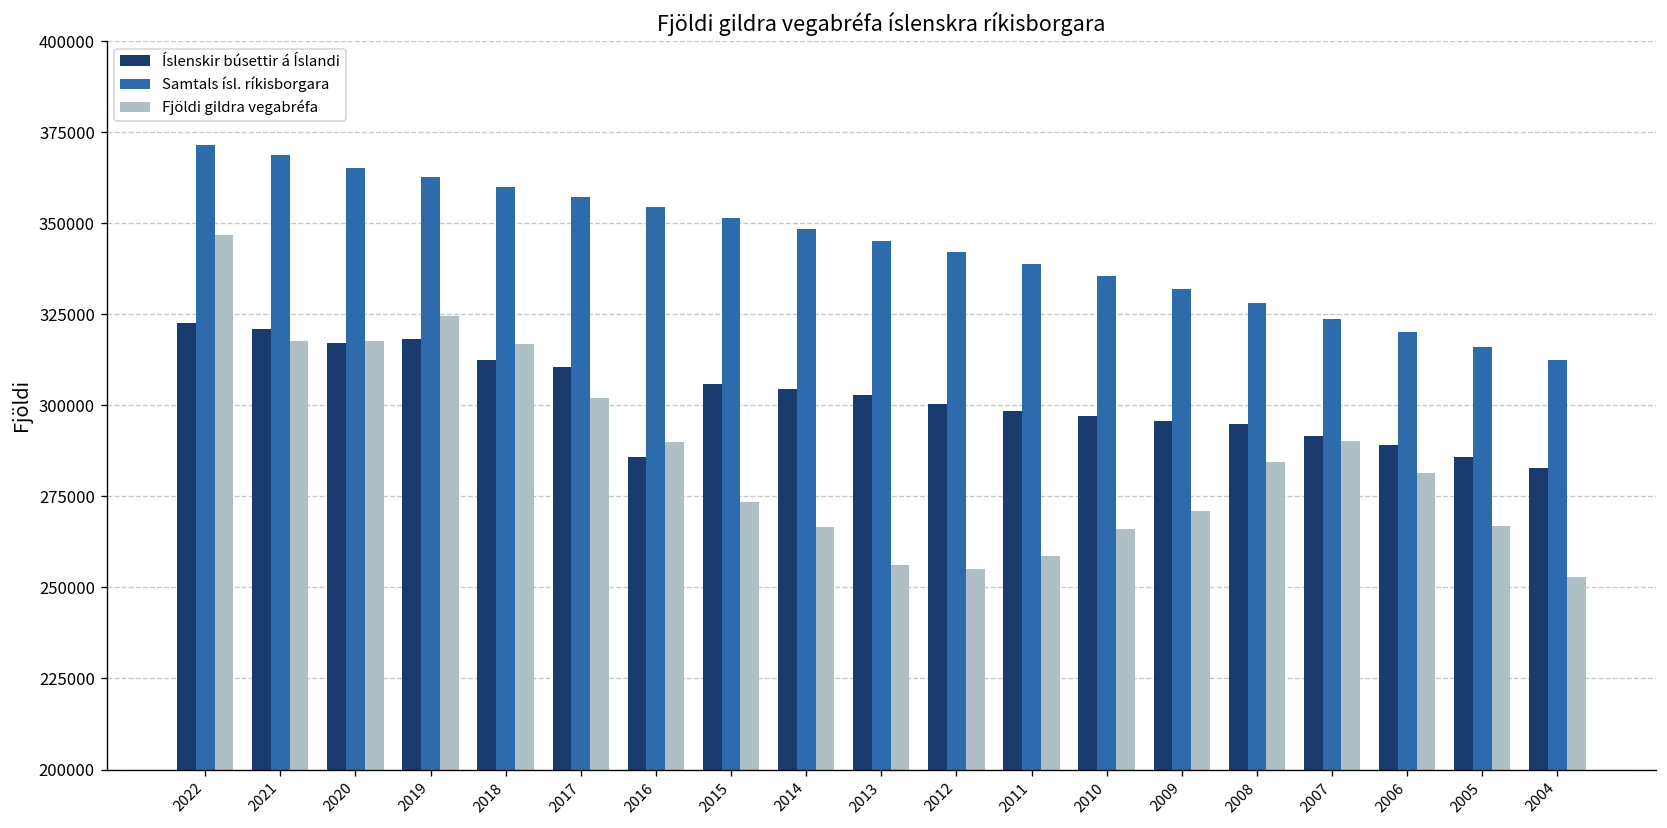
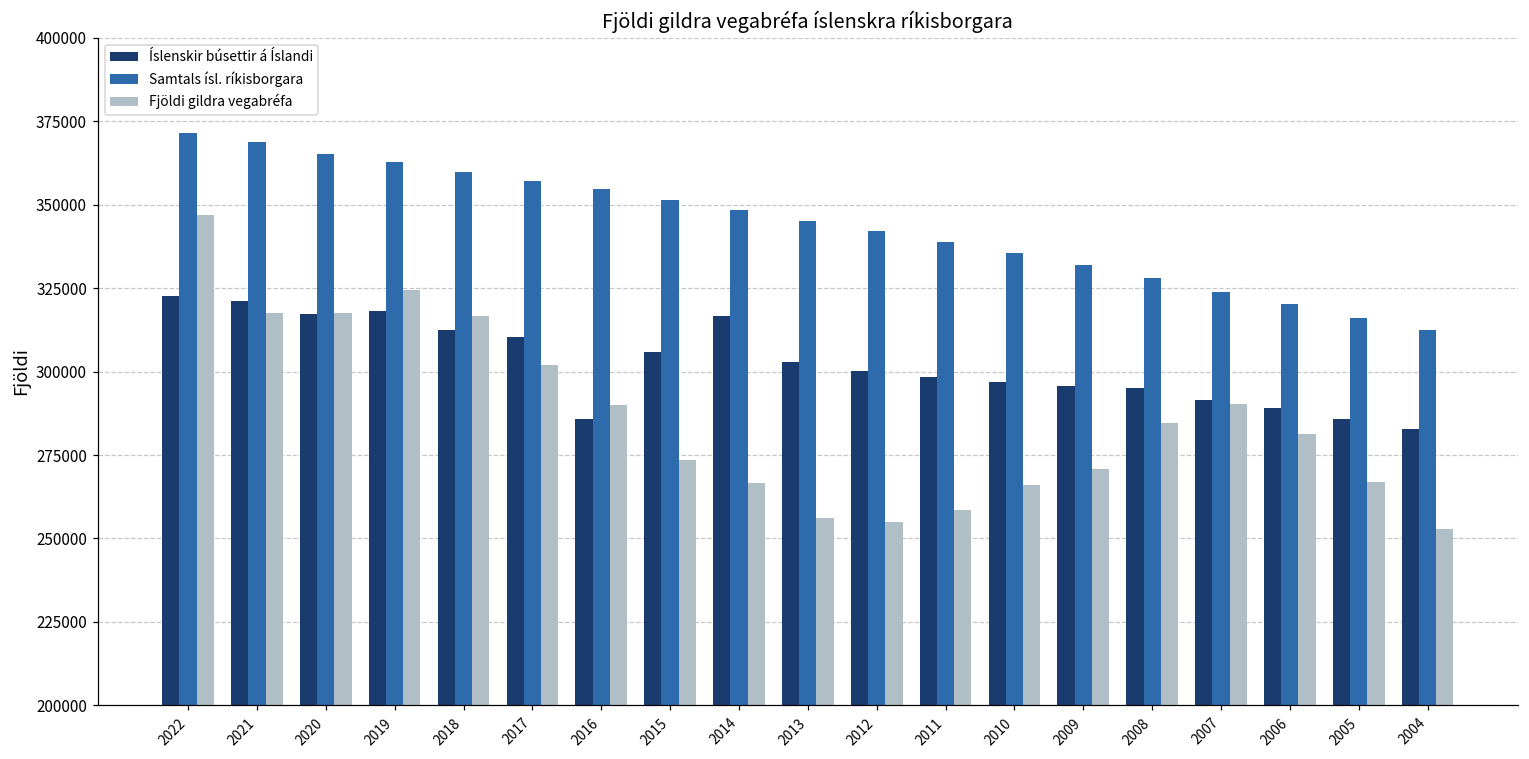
  {
    "Íslenskir búsettir á Íslandi": {
      "2022": 323000,
      "2021": 321000,
      "2020": 317000,
      "2019": 318000,
      "2018": 313000,
      "2017": 310000,
      "2016": 286000,
      "2015": 306000,
-     "2014": 305000,
+     "2014": 317000,
      "2013": 303000,
      "2012": 300000,
      "2011": 298000,
      "2010": 297000,
      "2009": 296000,
      "2008": 295000,
      "2007": 292000,
      "2006": 289000,
      "2005": 286000,
      "2004": 283000
    },
    "Samtals ísl. ríkisborgara": {
      "2022": 372000,
      "2021": 369000,
      "2020": 365000,
      "2019": 363000,
      "2018": 360000,
      "2017": 357000,
      "2016": 355000,
      "2015": 352000,
      "2014": 348000,
      "2013": 345000,
      "2012": 342000,
      "2011": 339000,
      "2010": 335000,
      "2009": 332000,
      "2008": 328000,
      "2007": 324000,
      "2006": 320000,
      "2005": 316000,
      "2004": 312000
    },
    "Fjöldi gildra vegabréfa": {
      "2022": 347000,
      "2021": 318000,
      "2020": 318000,
      "2019": 325000,
      "2018": 317000,
      "2017": 302000,
      "2016": 290000,
      "2015": 274000,
      "2014": 267000,
      "2013": 256000,
      "2012": 255000,
      "2011": 259000,
      "2010": 266000,
      "2009": 271000,
      "2008": 285000,
      "2007": 290000,
      "2006": 281000,
      "2005": 267000,
      "2004": 253000
    }
  }
